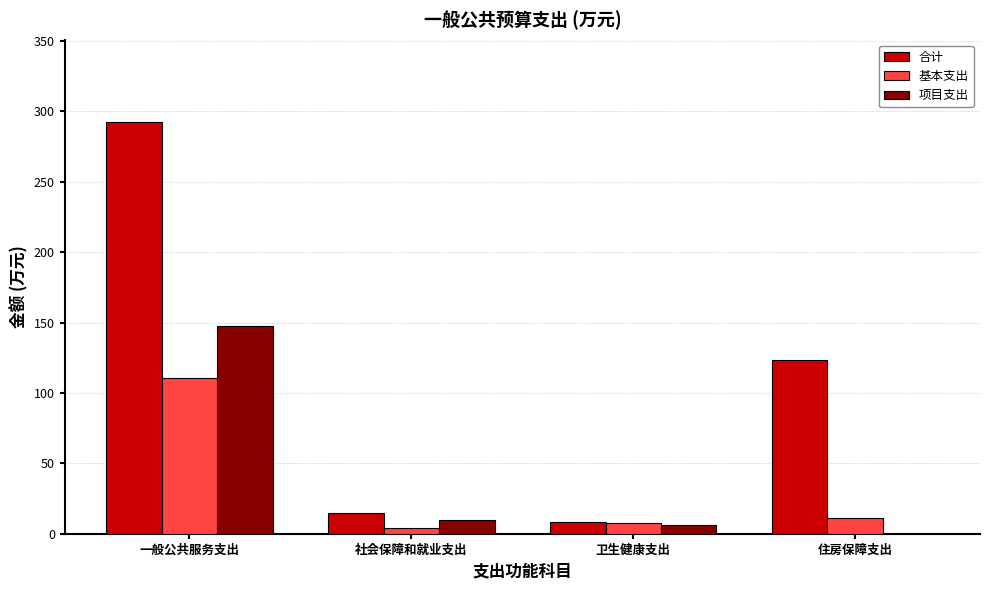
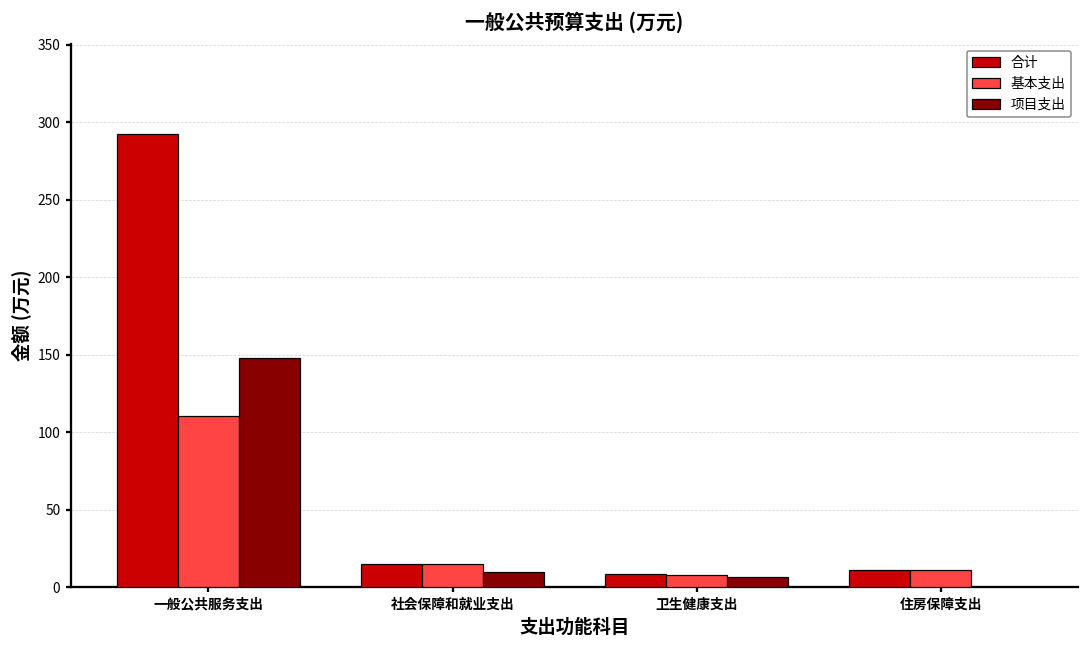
  {
    "合计": {
      "一般公共服务支出": 292,
      "社会保障和就业支出": 15,
      "卫生健康支出": 8,
-     "住房保障支出": 123
+     "住房保障支出": 11
    },
    "基本支出": {
      "一般公共服务支出": 110,
-     "社会保障和就业支出": 4,
+     "社会保障和就业支出": 15,
      "卫生健康支出": 8,
      "住房保障支出": 11
    },
    "项目支出": {
      "一般公共服务支出": 148,
      "社会保障和就业支出": 10,
      "卫生健康支出": 6,
      "住房保障支出": 0
    }
  }
